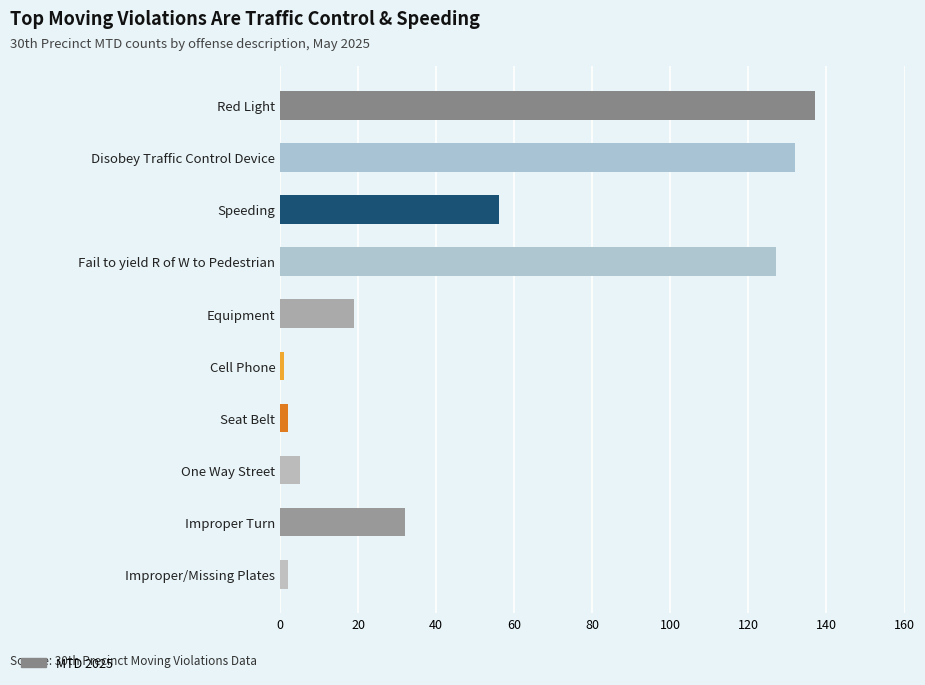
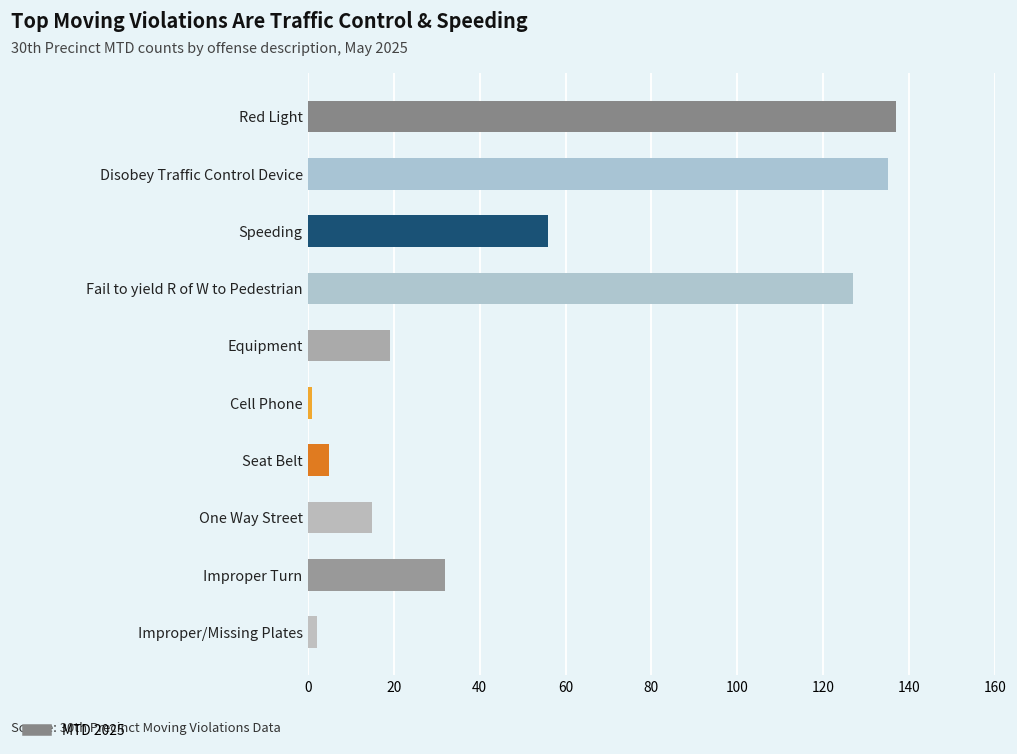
  {
    "Red Light": 137,
-   "Disobey Traffic Control Device": 132,
+   "Disobey Traffic Control Device": 135,
    "Speeding": 56,
    "Fail to yield R of W to Pedestrian": 127,
    "Equipment": 19,
    "Cell Phone": 1,
-   "Seat Belt": 2,
-   "One Way Street": 5,
+   "Seat Belt": 5,
+   "One Way Street": 15,
    "Improper Turn": 32,
    "Improper/Missing Plates": 2
  }
